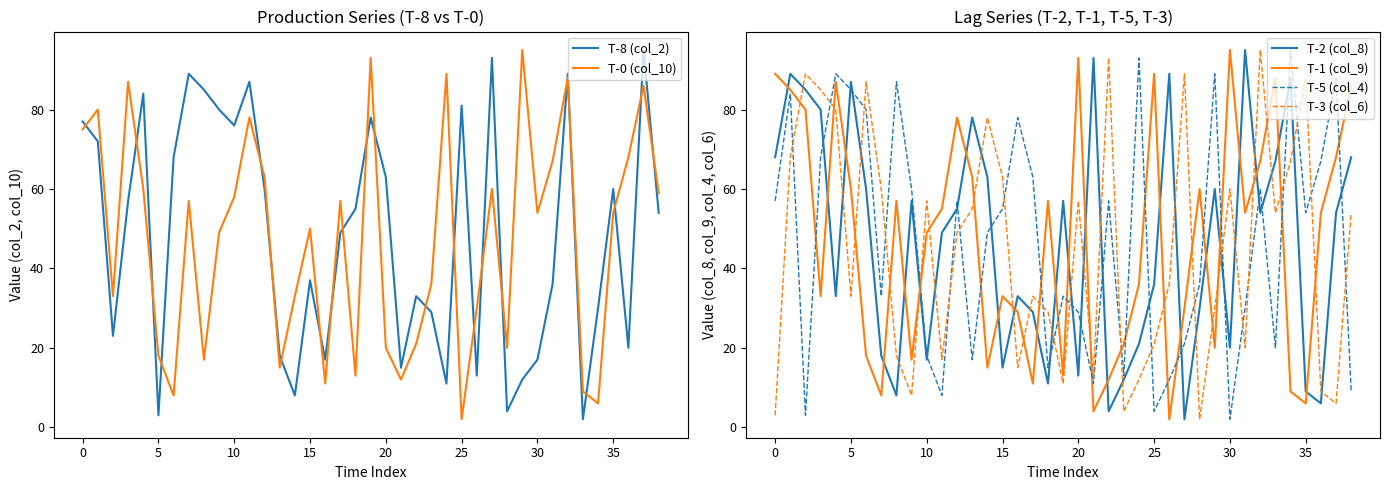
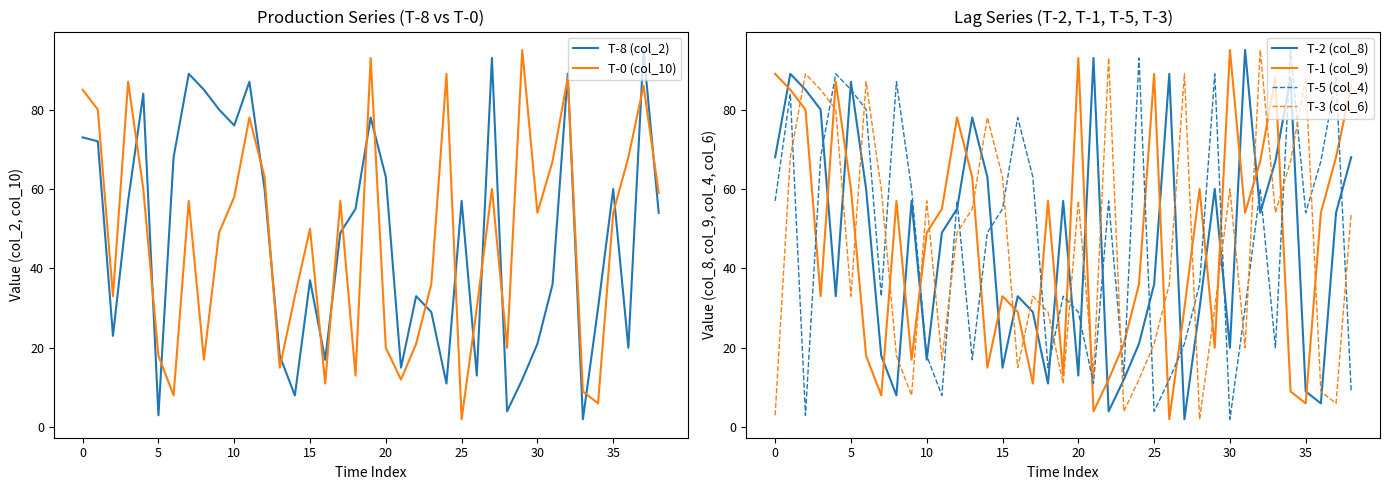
  {
    "Production Series (T-8 vs T-0)": {
      "T-8 (col_2)": {
-       "0": 77,
+       "0": 73,
        "5": 3,
        "10": 76,
        "15": 37,
        "20": 63,
-       "25": 81,
-       "30": 17,
+       "25": 57,
+       "30": 21,
        "35": 60
      },
      "T-0 (col_10)": {
-       "0": 75,
+       "0": 85,
        "5": 18,
        "10": 58,
        "15": 50,
        "20": 20,
        "25": 2,
        "30": 54,
        "35": 54
      }
    }
  }
